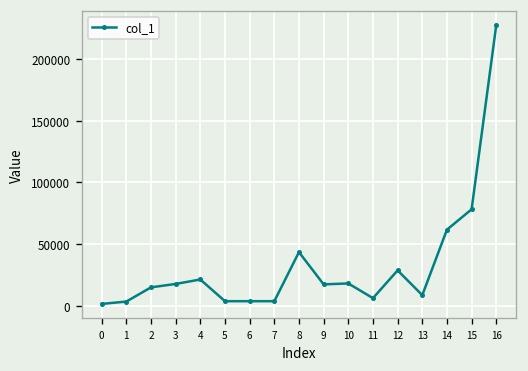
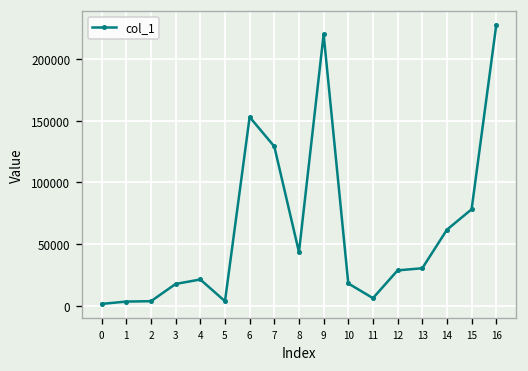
  {
    "0": 2000,
    "1": 4000,
-   "2": 15000,
+   "2": 4000,
    "3": 18000,
    "4": 22000,
    "5": 4000,
-   "6": 4000,
-   "7": 4000,
+   "6": 153000,
+   "7": 129000,
    "8": 44000,
-   "9": 18000,
+   "9": 220000,
    "10": 18000,
    "11": 6000,
    "12": 29000,
-   "13": 9000,
+   "13": 31000,
    "14": 62000,
    "15": 78000,
    "16": 227000
  }
